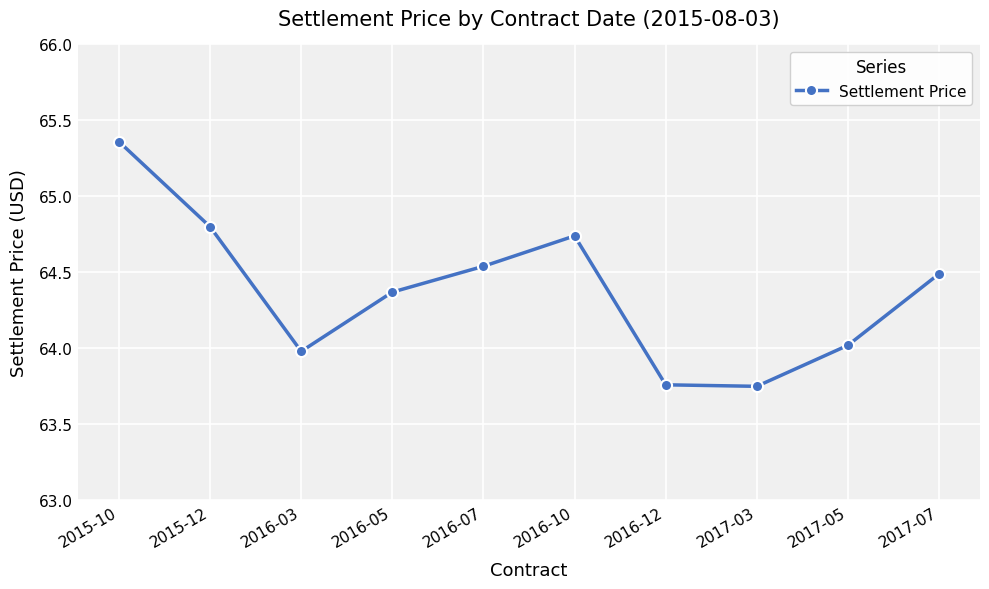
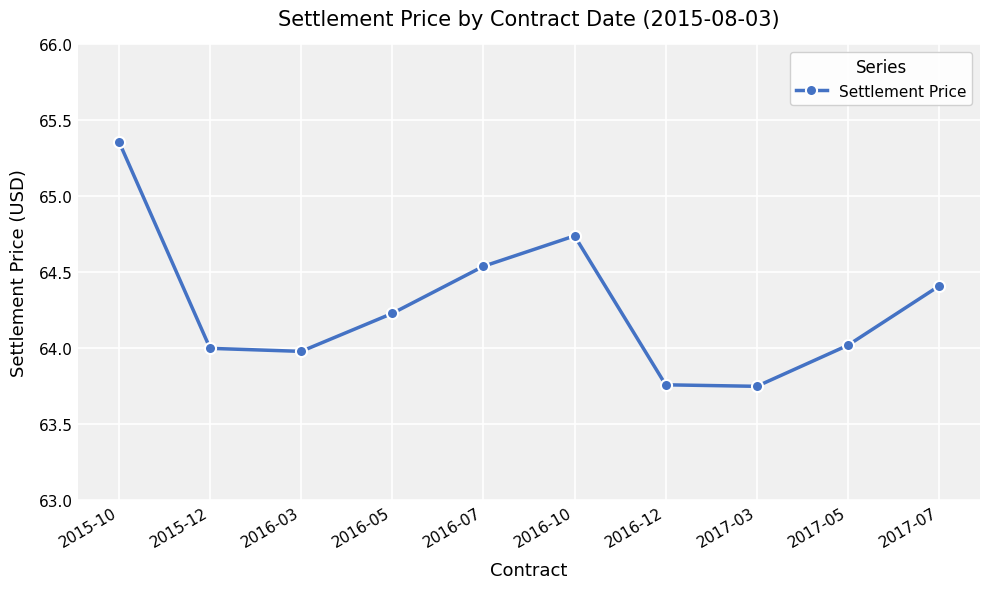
  {
    "2015-10": 65.36,
-   "2015-12": 64.8,
+   "2015-12": 64.0,
    "2016-03": 63.98,
-   "2016-05": 64.37,
+   "2016-05": 64.23,
    "2016-07": 64.54,
    "2016-10": 64.74,
    "2016-12": 63.76,
    "2017-03": 63.75,
    "2017-05": 64.02,
-   "2017-07": 64.49
+   "2017-07": 64.41
  }
